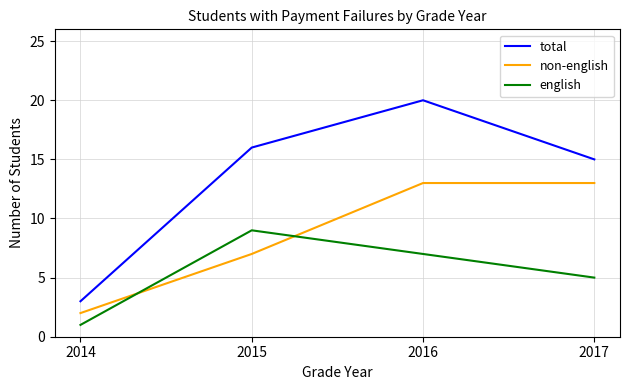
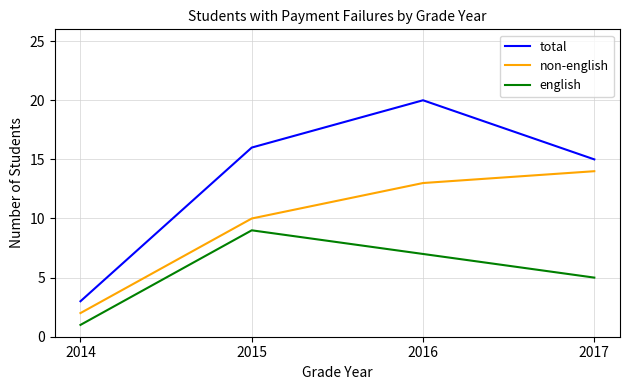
  {
    "total": {
      "2014": 3,
      "2015": 16,
      "2016": 20,
      "2017": 15
    },
    "non-english": {
      "2014": 2,
-     "2015": 7,
+     "2015": 10,
      "2016": 13,
-     "2017": 13
+     "2017": 14
    },
    "english": {
      "2014": 1,
      "2015": 9,
      "2016": 7,
      "2017": 5
    }
  }
